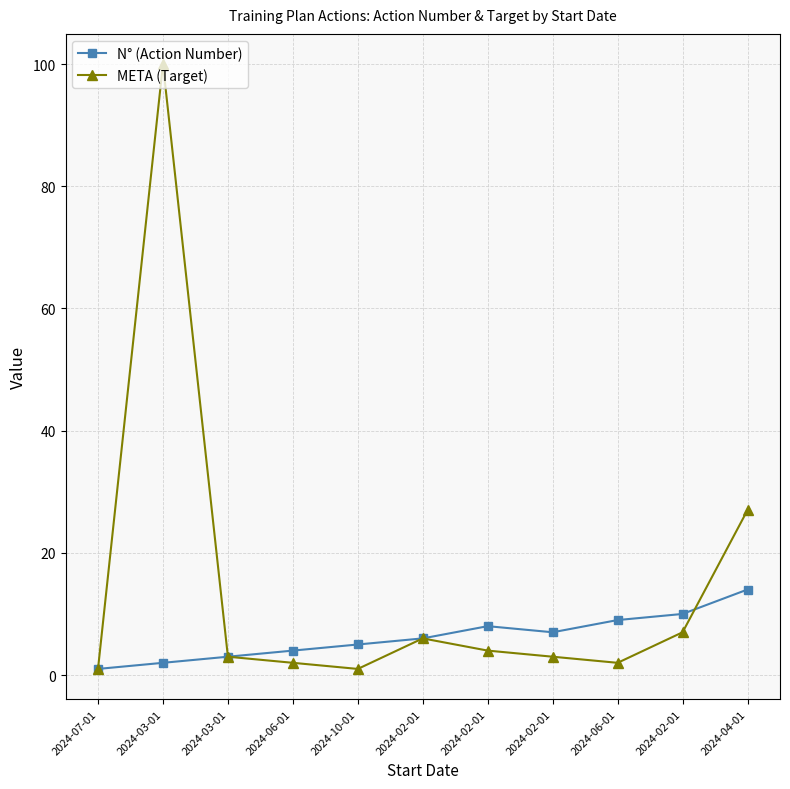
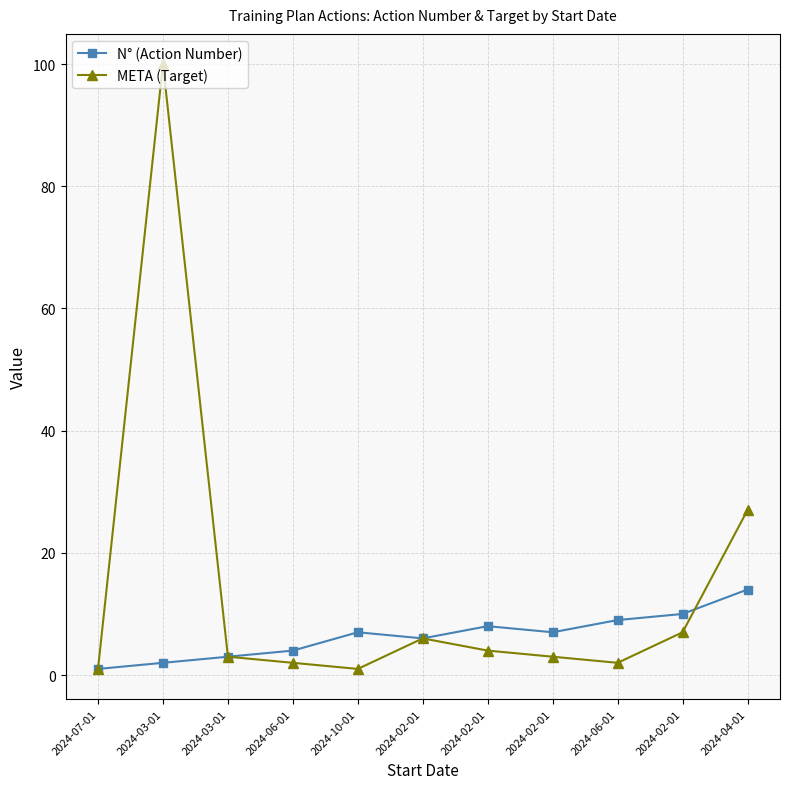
  {
    "N° (Action Number)": {
-     "2024-10-01": 5,
+     "2024-10-01": 7,
      "2024-04-01": 14
    },
    "META (Target)": {
      "2024-10-01": 1,
      "2024-04-01": 27
    }
  }
